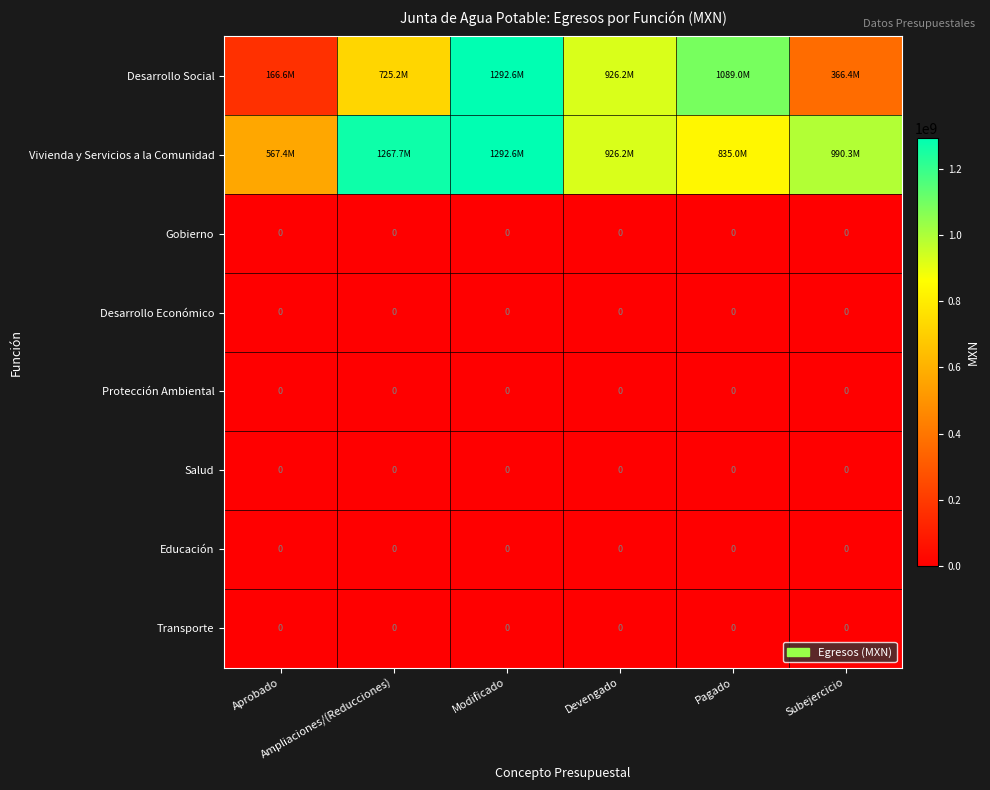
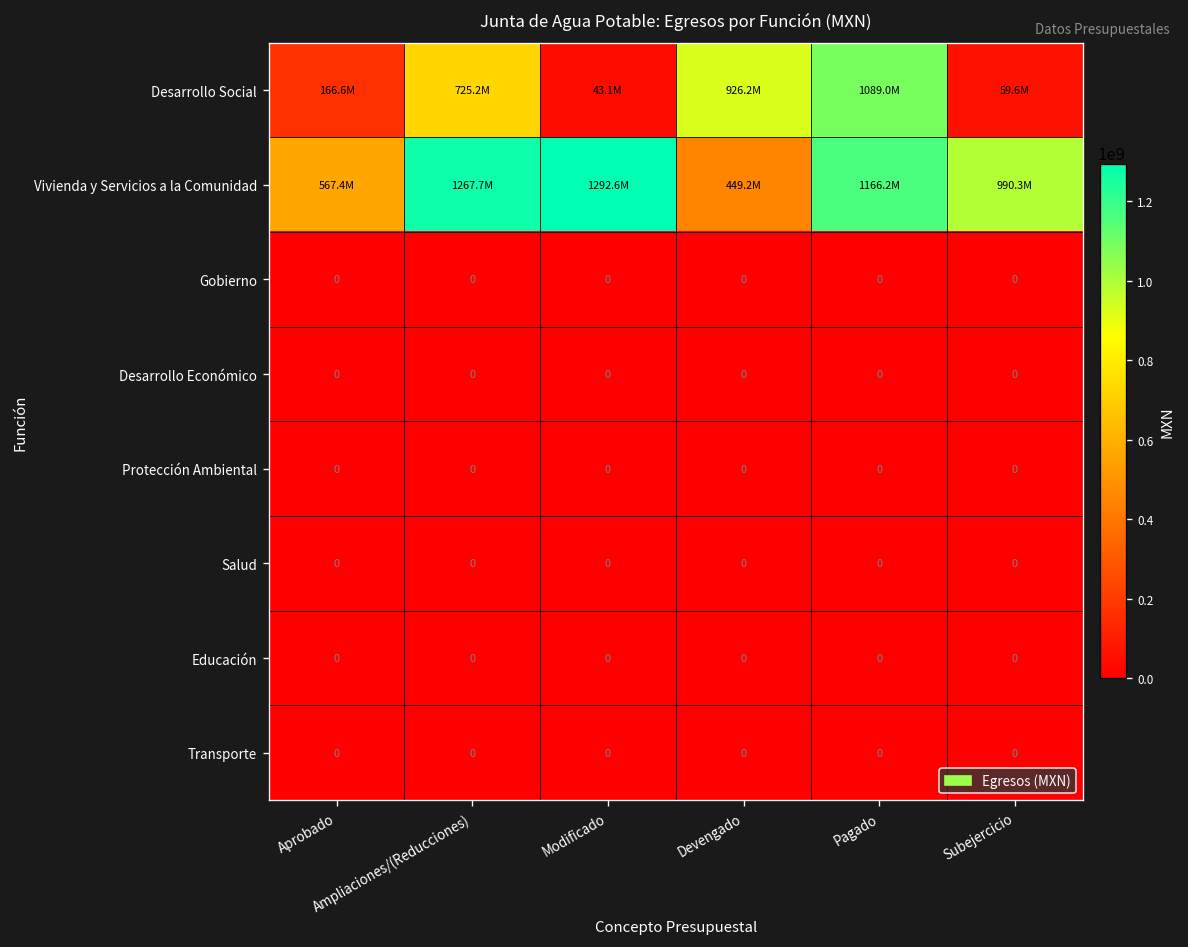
  {
    "Desarrollo Social": {
      "Aprobado": "166.6M",
      "Ampliaciones/(Reducciones)": "725.2M",
-     "Modificado": "1292.6M",
+     "Modificado": "43.1M",
      "Devengado": "926.2M",
      "Pagado": "1089.0M",
-     "Subejercicio": "366.4M"
+     "Subejercicio": "59.6M"
    },
    "Vivienda y Servicios a la Comunidad": {
      "Aprobado": "567.4M",
      "Ampliaciones/(Reducciones)": "1267.7M",
      "Modificado": "1292.6M",
-     "Devengado": "926.2M",
-     "Pagado": "835.0M",
+     "Devengado": "449.2M",
+     "Pagado": "1166.2M",
      "Subejercicio": "990.3M"
    },
    "Gobierno": {
      "Aprobado": "0",
      "Ampliaciones/(Reducciones)": "0",
      "Modificado": "0",
      "Devengado": "0",
      "Pagado": "0",
      "Subejercicio": "0"
    },
    "Desarrollo Económico": {
      "Aprobado": "0",
      "Ampliaciones/(Reducciones)": "0",
      "Modificado": "0",
      "Devengado": "0",
      "Pagado": "0",
      "Subejercicio": "0"
    },
    "Protección Ambiental": {
      "Aprobado": "0",
      "Ampliaciones/(Reducciones)": "0",
      "Modificado": "0",
      "Devengado": "0",
      "Pagado": "0",
      "Subejercicio": "0"
    },
    "Salud": {
      "Aprobado": "0",
      "Ampliaciones/(Reducciones)": "0",
      "Modificado": "0",
      "Devengado": "0",
      "Pagado": "0",
      "Subejercicio": "0"
    },
    "Educación": {
      "Aprobado": "0",
      "Ampliaciones/(Reducciones)": "0",
      "Modificado": "0",
      "Devengado": "0",
      "Pagado": "0",
      "Subejercicio": "0"
    },
    "Transporte": {
      "Aprobado": "0",
      "Ampliaciones/(Reducciones)": "0",
      "Modificado": "0",
      "Devengado": "0",
      "Pagado": "0",
      "Subejercicio": "0"
    }
  }
